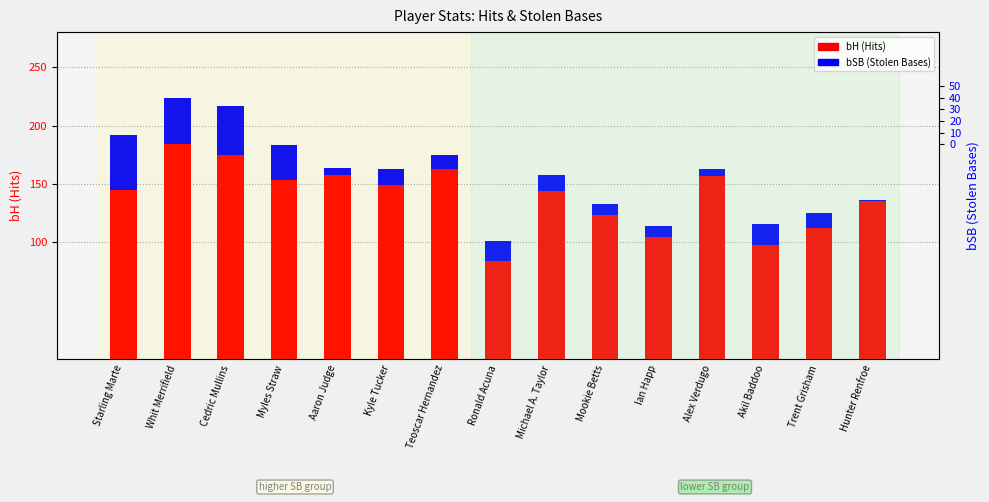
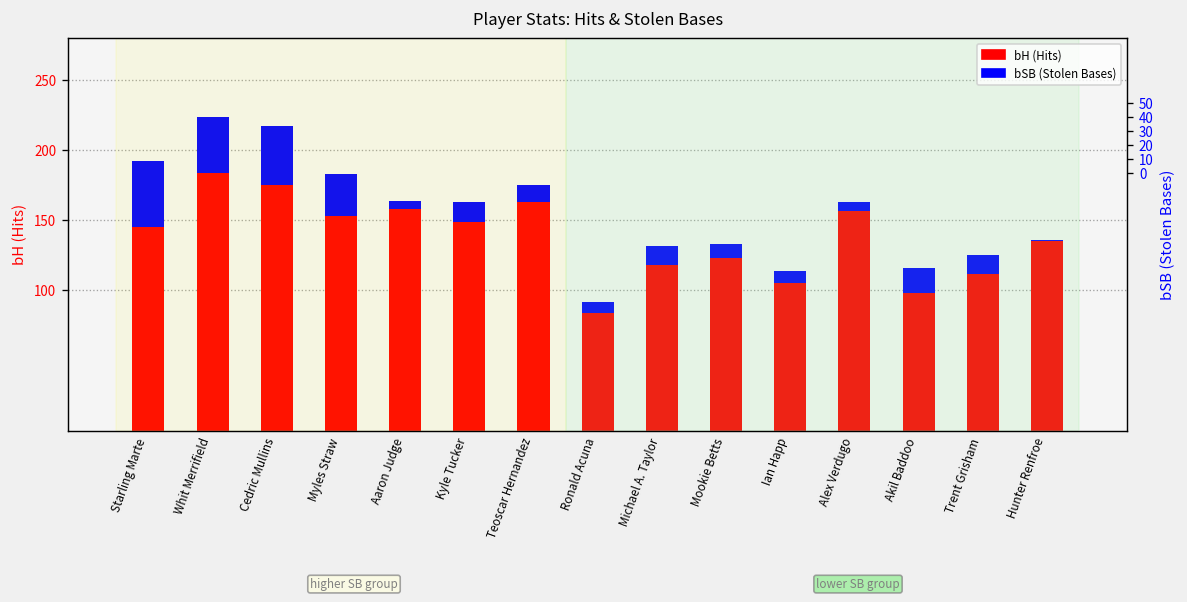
  {
    "bH (Hits)": {
      "Starling Marte": 145,
      "Whit Merrifield": 184,
      "Cedric Mullins": 175,
      "Myles Straw": 153,
      "Aaron Judge": 158,
      "Kyle Tucker": 149,
      "Teoscar Hernandez": 163,
      "Ronald Acuna": 84,
-     "Michael A. Taylor": 144,
+     "Michael A. Taylor": 118,
      "Mookie Betts": 123,
      "Ian Happ": 105,
      "Alex Verdugo": 157,
      "Akil Baddoo": 98,
      "Trent Grisham": 112,
      "Hunter Renfroe": 135
    },
    "bSB (Stolen Bases)": {
      "Starling Marte": 47,
      "Whit Merrifield": 40,
      "Cedric Mullins": 42,
      "Myles Straw": 30,
      "Aaron Judge": 6,
      "Kyle Tucker": 14,
      "Teoscar Hernandez": 12,
-     "Ronald Acuna": 17,
+     "Ronald Acuna": 8,
      "Michael A. Taylor": 14,
      "Mookie Betts": 10,
      "Ian Happ": 9,
      "Alex Verdugo": 6,
      "Akil Baddoo": 18,
      "Trent Grisham": 13
    }
  }
